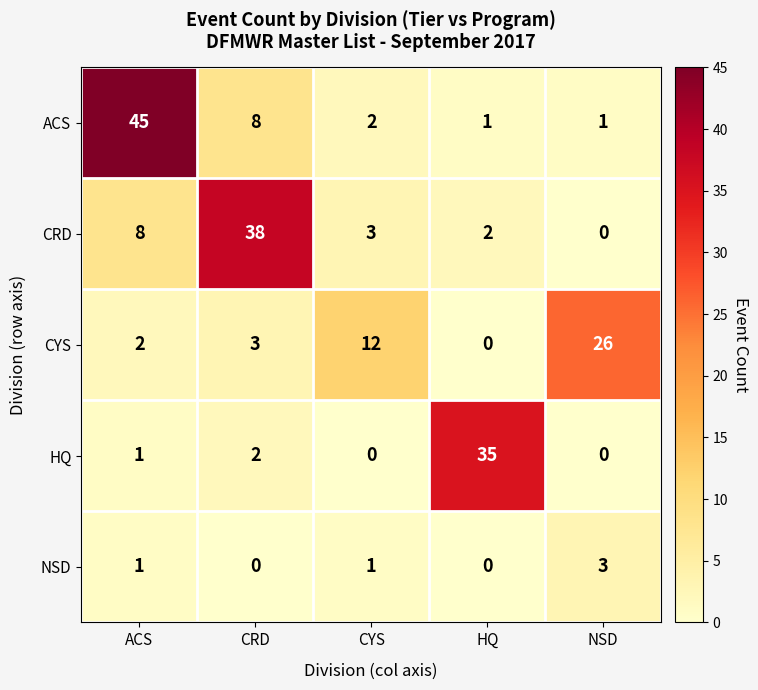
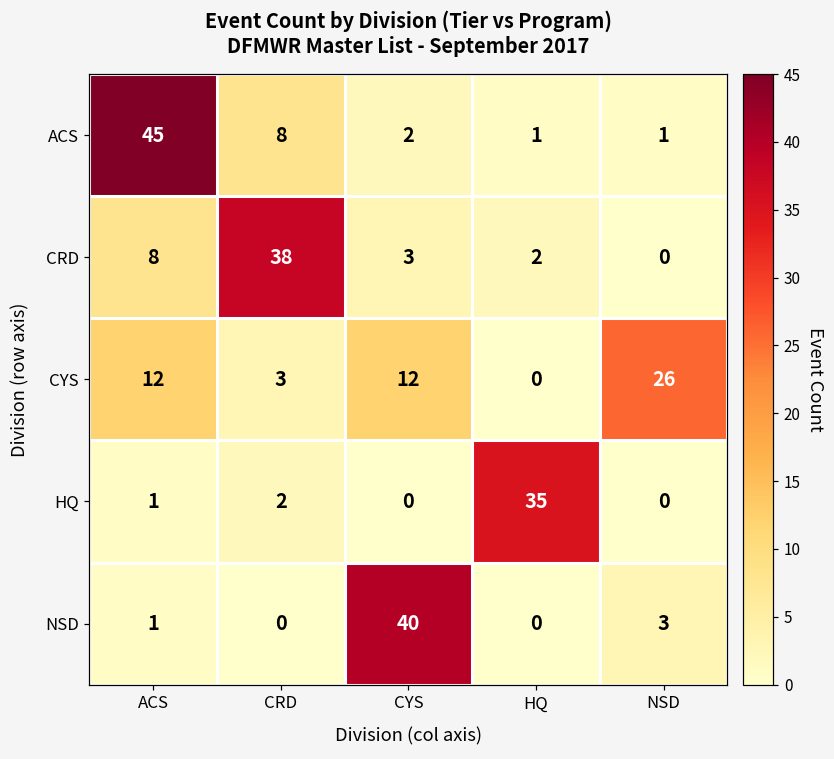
  {
    "ACS": {
      "ACS": 45,
      "CRD": 8,
      "CYS": 2,
      "HQ": 1,
      "NSD": 1
    },
    "CRD": {
      "ACS": 8,
      "CRD": 38,
      "CYS": 3,
      "HQ": 2,
      "NSD": 0
    },
    "CYS": {
-     "ACS": 2,
+     "ACS": 12,
      "CRD": 3,
      "CYS": 12,
      "HQ": 0,
      "NSD": 26
    },
    "HQ": {
      "ACS": 1,
      "CRD": 2,
      "CYS": 0,
      "HQ": 35,
      "NSD": 0
    },
    "NSD": {
      "ACS": 1,
      "CRD": 0,
-     "CYS": 1,
+     "CYS": 40,
      "HQ": 0,
      "NSD": 3
    }
  }
